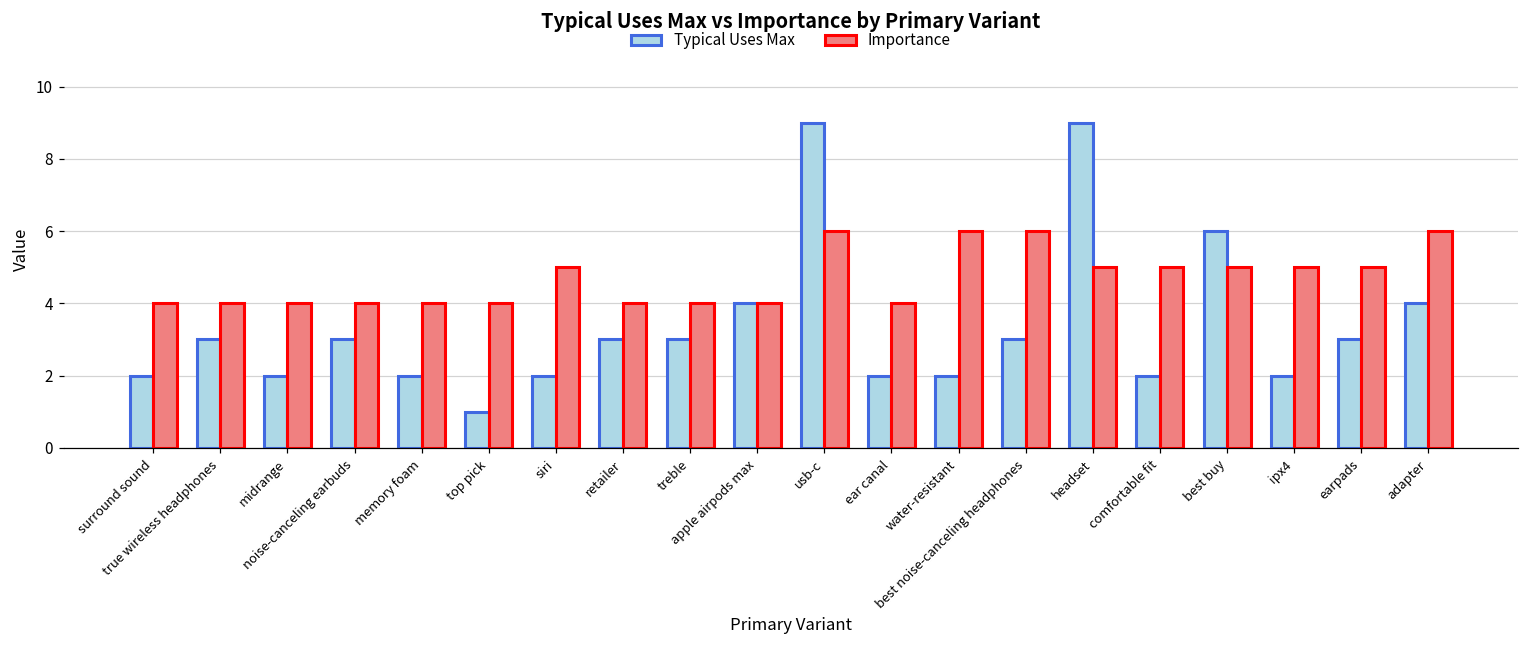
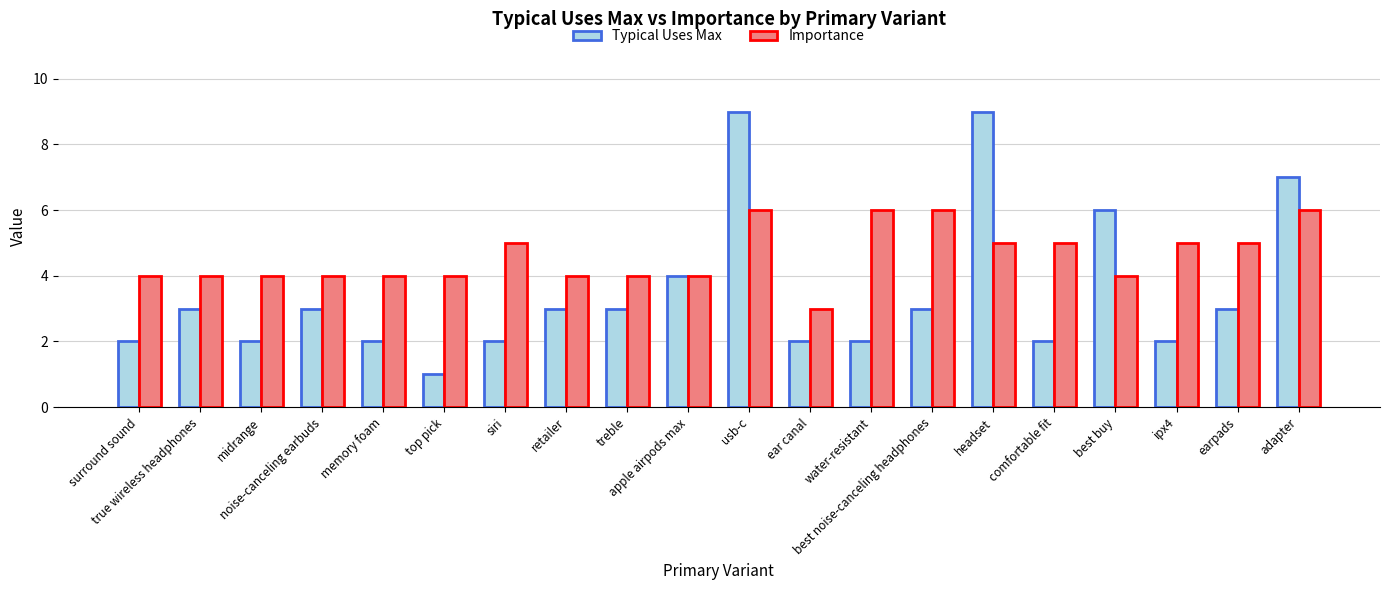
  {
    "Typical Uses Max": {
      "surround sound": 2,
      "true wireless headphones": 3,
      "midrange": 2,
      "noise-canceling earbuds": 3,
      "memory foam": 2,
      "top pick": 1,
      "siri": 2,
      "retailer": 3,
      "treble": 3,
      "apple airpods max": 4,
      "usb-c": 9,
      "ear canal": 2,
      "water-resistant": 2,
      "best noise-canceling headphones": 3,
      "headset": 9,
      "comfortable fit": 2,
      "best buy": 6,
      "ipx4": 2,
      "earpads": 3,
-     "adapter": 4
+     "adapter": 7
    },
    "Importance": {
      "surround sound": 4,
      "true wireless headphones": 4,
      "midrange": 4,
      "noise-canceling earbuds": 4,
      "memory foam": 4,
      "top pick": 4,
      "siri": 5,
      "retailer": 4,
      "treble": 4,
      "apple airpods max": 4,
      "usb-c": 6,
-     "ear canal": 4,
+     "ear canal": 3,
      "water-resistant": 6,
      "best noise-canceling headphones": 6,
      "headset": 5,
      "comfortable fit": 5,
-     "best buy": 5,
+     "best buy": 4,
      "ipx4": 5,
      "earpads": 5,
      "adapter": 6
    }
  }
